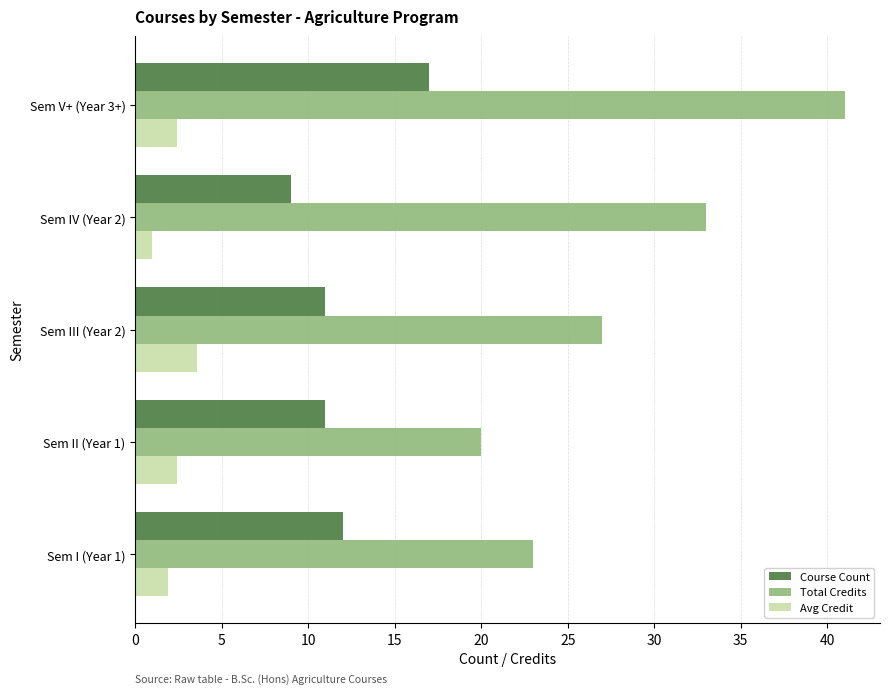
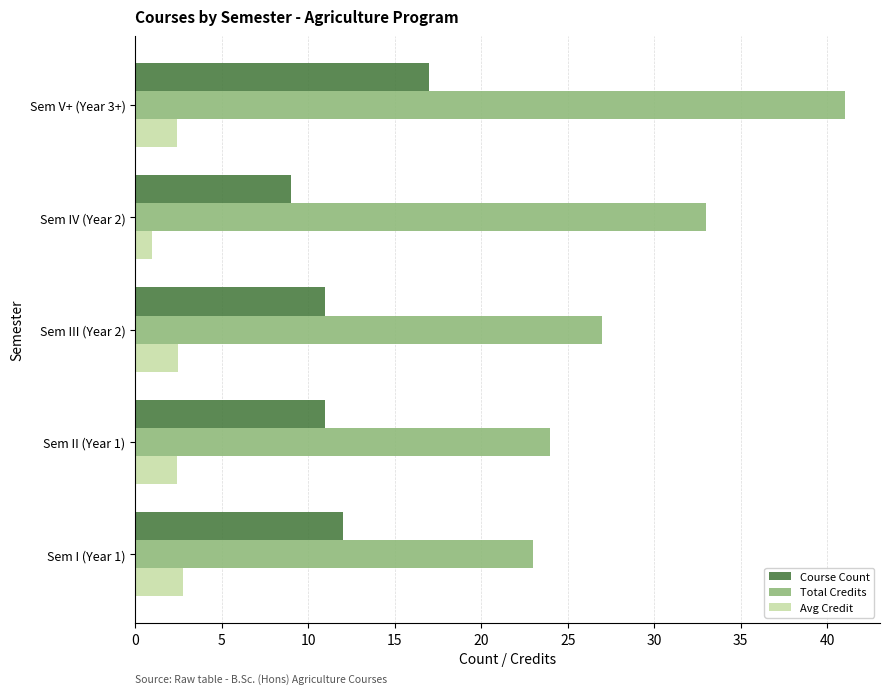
  {
    "Course Count": {
      "Sem V+ (Year 3+)": 17.0,
      "Sem IV (Year 2)": 9.0,
      "Sem III (Year 2)": 11.0,
      "Sem II (Year 1)": 11.0,
      "Sem I (Year 1)": 12.0
    },
    "Total Credits": {
      "Sem V+ (Year 3+)": 41,
      "Sem IV (Year 2)": 33,
      "Sem III (Year 2)": 27,
-     "Sem II (Year 1)": 20,
+     "Sem II (Year 1)": 24,
      "Sem I (Year 1)": 23
    },
    "Avg Credit": {
      "Sem V+ (Year 3+)": 2.4,
      "Sem IV (Year 2)": 1.0,
-     "Sem III (Year 2)": 3.6,
+     "Sem III (Year 2)": 2.5,
      "Sem II (Year 1)": 2.4,
-     "Sem I (Year 1)": 1.9
+     "Sem I (Year 1)": 2.8
    }
  }
